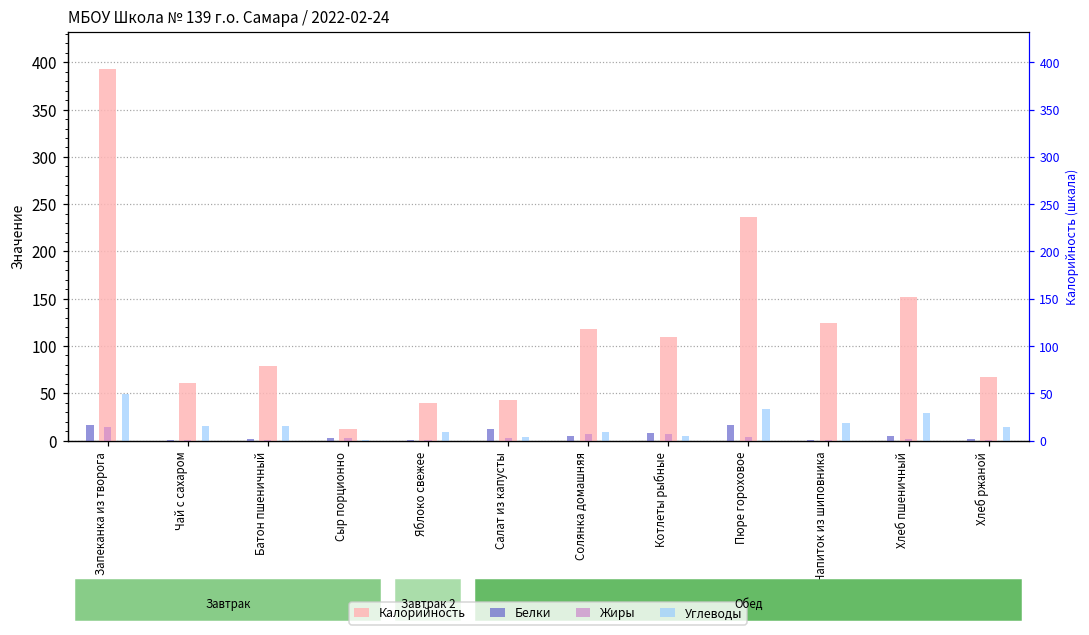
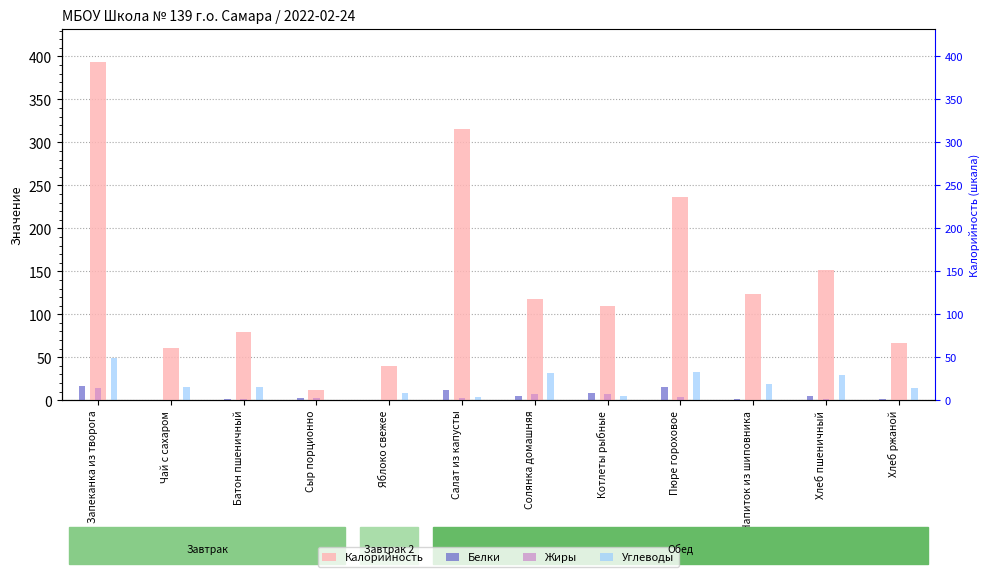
  {
    "Калорийность": {
      "Запеканка из творога": 390,
      "Чай с сахаром": 60,
      "Батон пшеничный": 80,
      "Сыр порционно": 10,
      "Яблоко свежее": 40,
-     "Салат из капусты": 40,
+     "Салат из капусты": 320,
      "Солянка домашняя": 120,
      "Котлеты рыбные": 110,
      "Пюре гороховое": 240,
      "Напиток из шиповника": 120,
      "Хлеб пшеничный": 150,
      "Хлеб ржаной": 70
    },
    "Белки": {
      "Запеканка из творога": 20,
      "Сыр порционно": 0,
      "Салат из капусты": 10,
      "Солянка домашняя": 10,
      "Котлеты рыбные": 10,
      "Пюре гороховое": 20,
      "Хлеб пшеничный": 10
    },
    "Углеводы": {
      "Запеканка из творога": 50,
      "Чай с сахаром": 20,
      "Батон пшеничный": 20,
      "Яблоко свежее": 10,
      "Салат из капусты": 0,
-     "Солянка домашняя": 10,
+     "Солянка домашняя": 30,
      "Котлеты рыбные": 10,
      "Пюре гороховое": 30,
      "Напиток из шиповника": 20,
      "Хлеб пшеничный": 30,
      "Хлеб ржаной": 10
    }
  }
